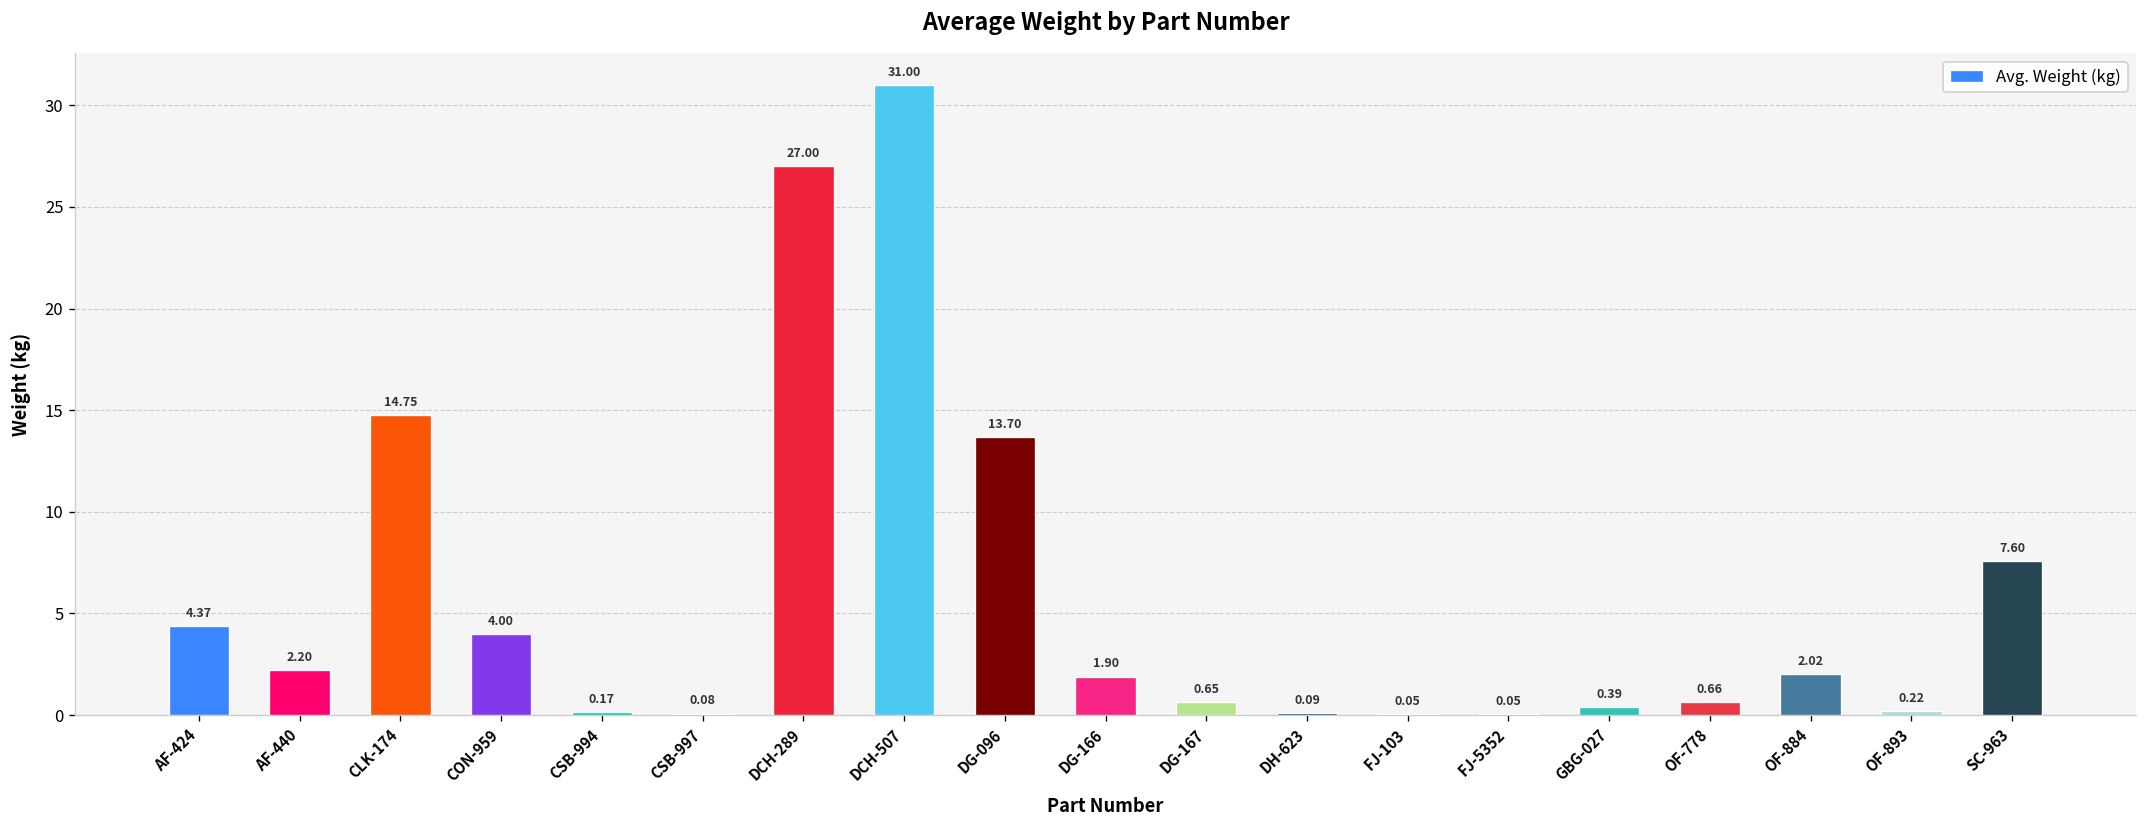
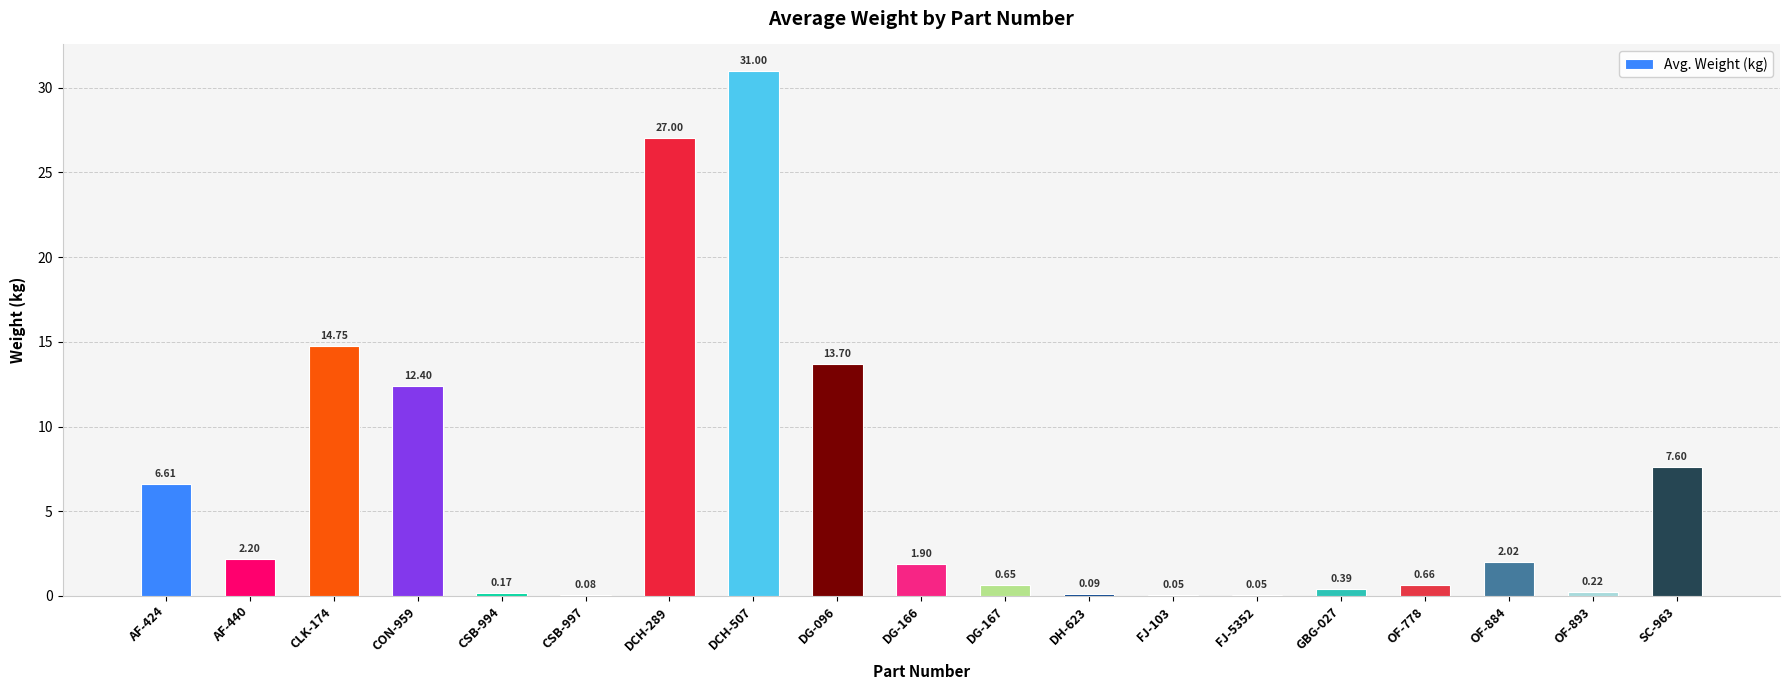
  {
-   "AF-424": 4.37,
+   "AF-424": 6.61,
    "AF-440": 2.20,
    "CLK-174": 14.75,
-   "CON-959": 4.00,
+   "CON-959": 12.40,
    "CSB-994": 0.17,
    "CSB-997": 0.08,
    "DCH-289": 27.00,
    "DCH-507": 31.00,
    "DG-096": 13.70,
    "DG-166": 1.90,
    "DG-167": 0.65,
    "DH-623": 0.09,
    "FJ-103": 0.05,
    "FJ-5352": 0.05,
    "GBG-027": 0.39,
    "OF-778": 0.66,
    "OF-884": 2.02,
    "OF-893": 0.22,
    "SC-963": 7.60
  }
